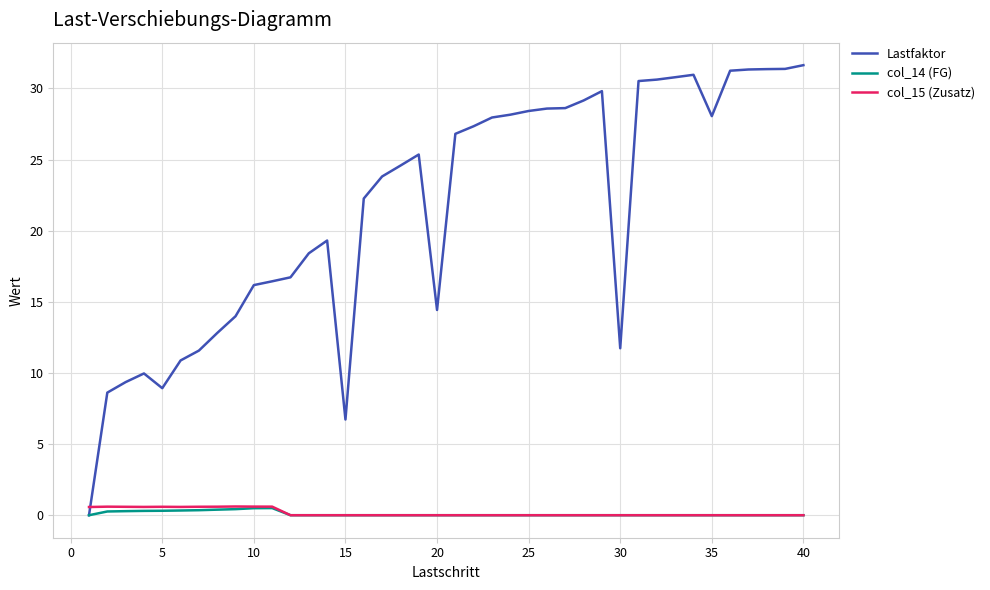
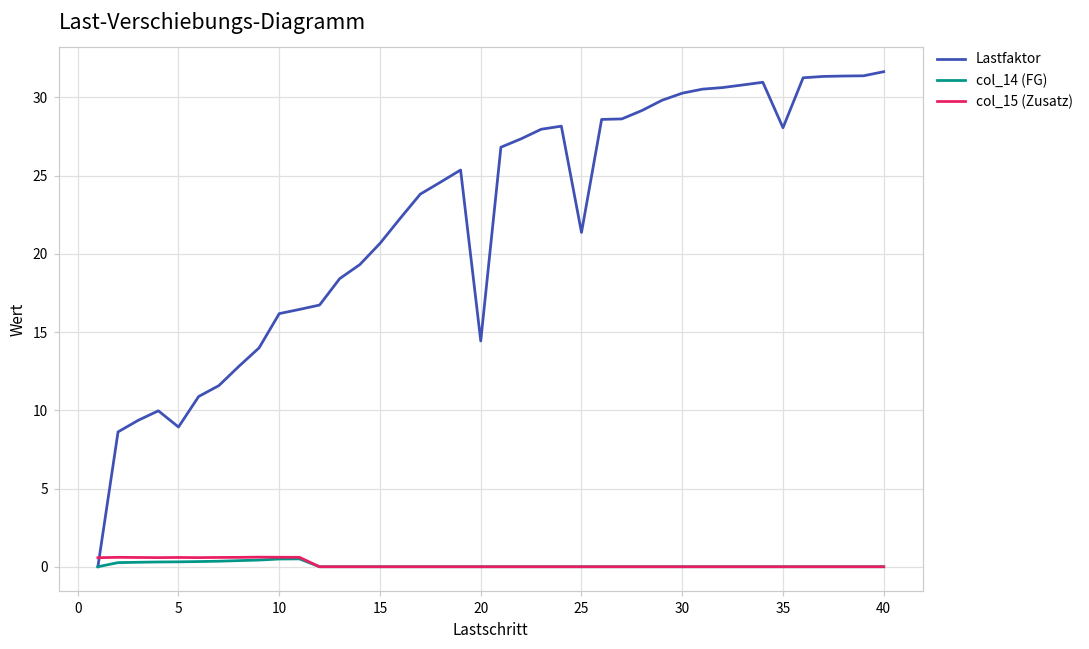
  {
    "Lastfaktor": {
      "5": 8.9,
      "10": 16.2,
-     "15": 6.7,
+     "15": 20.7,
      "20": 14.4,
-     "25": 28.4,
-     "30": 11.7,
+     "25": 21.4,
+     "30": 30.3,
      "35": 28.1,
      "40": 31.6
    },
    "col_14 (FG)": {
      "5": 0.3
    },
    "col_15 (Zusatz)": {
      "5": 0.6
    }
  }
